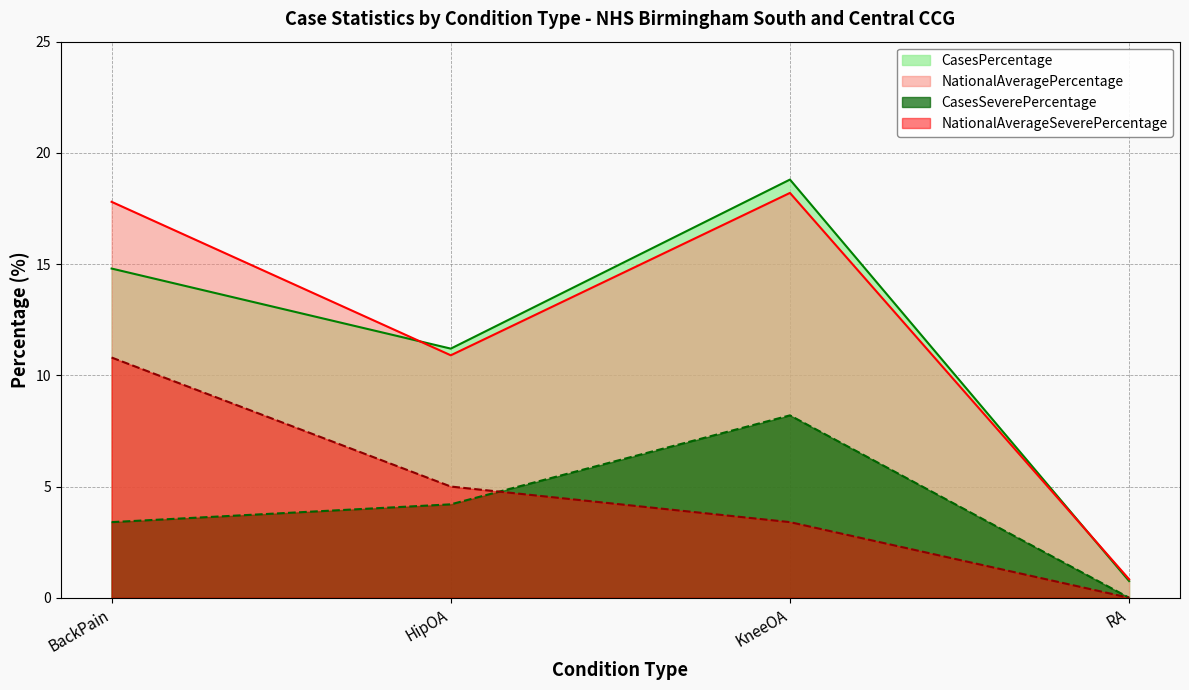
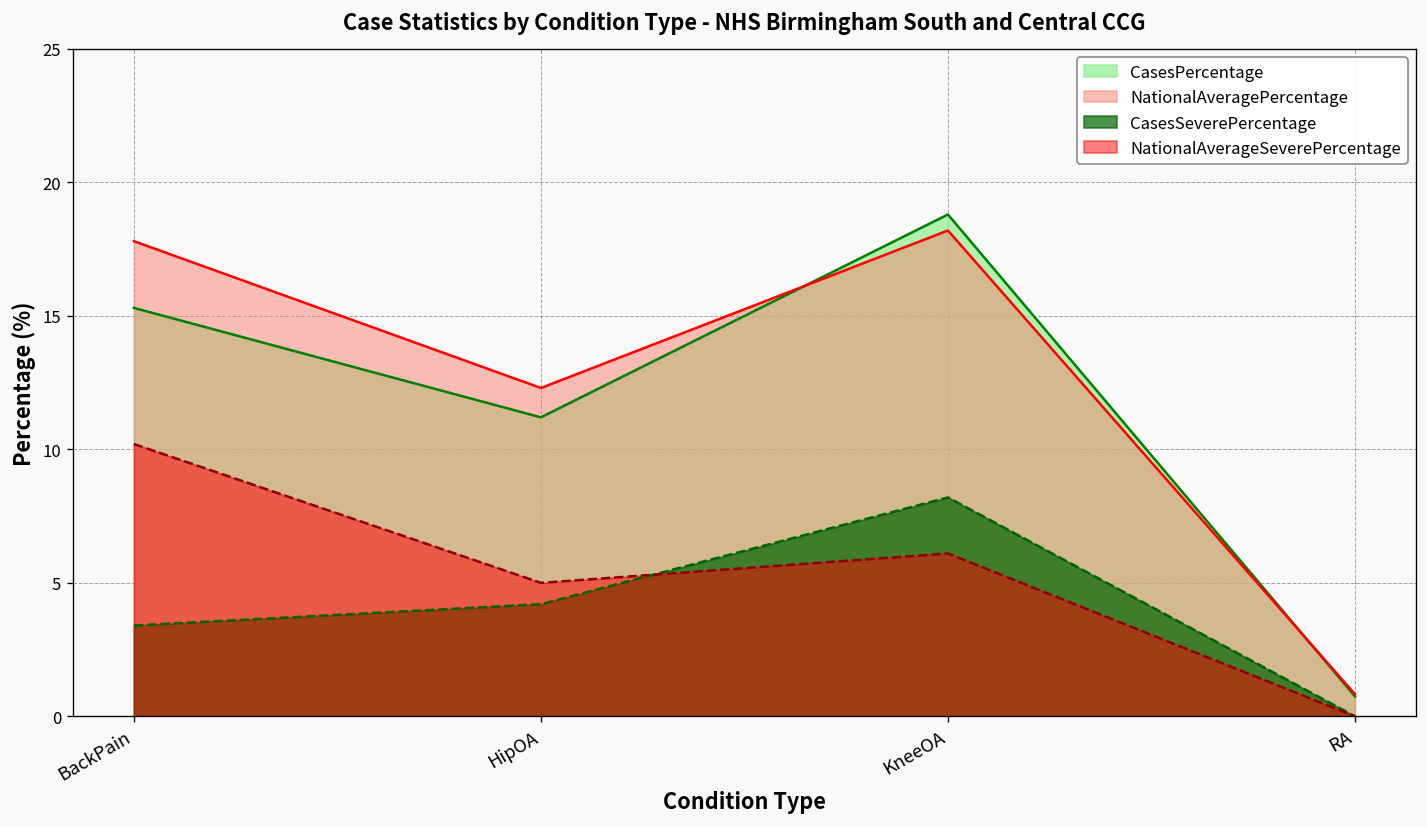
  {
    "CasesPercentage": {
-     "BackPain": 14.8,
+     "BackPain": 15.3,
      "HipOA": 11.2,
      "KneeOA": 18.8
    },
    "NationalAveragePercentage": {
      "BackPain": 17.8,
-     "HipOA": 10.9,
+     "HipOA": 12.3,
      "KneeOA": 18.2
    },
    "CasesSeverePercentage": {
      "BackPain": 3.4,
      "HipOA": 4.2,
      "KneeOA": 8.2
    },
    "NationalAverageSeverePercentage": {
-     "BackPain": 10.8,
+     "BackPain": 10.2,
      "HipOA": 5.0,
-     "KneeOA": 3.4
+     "KneeOA": 6.1
    }
  }
